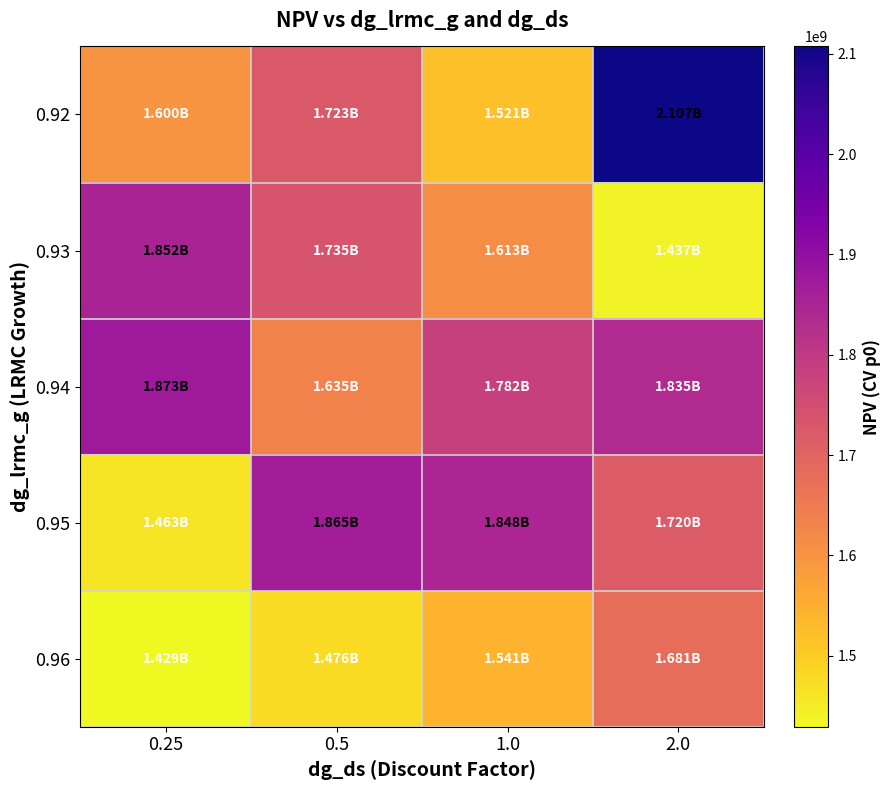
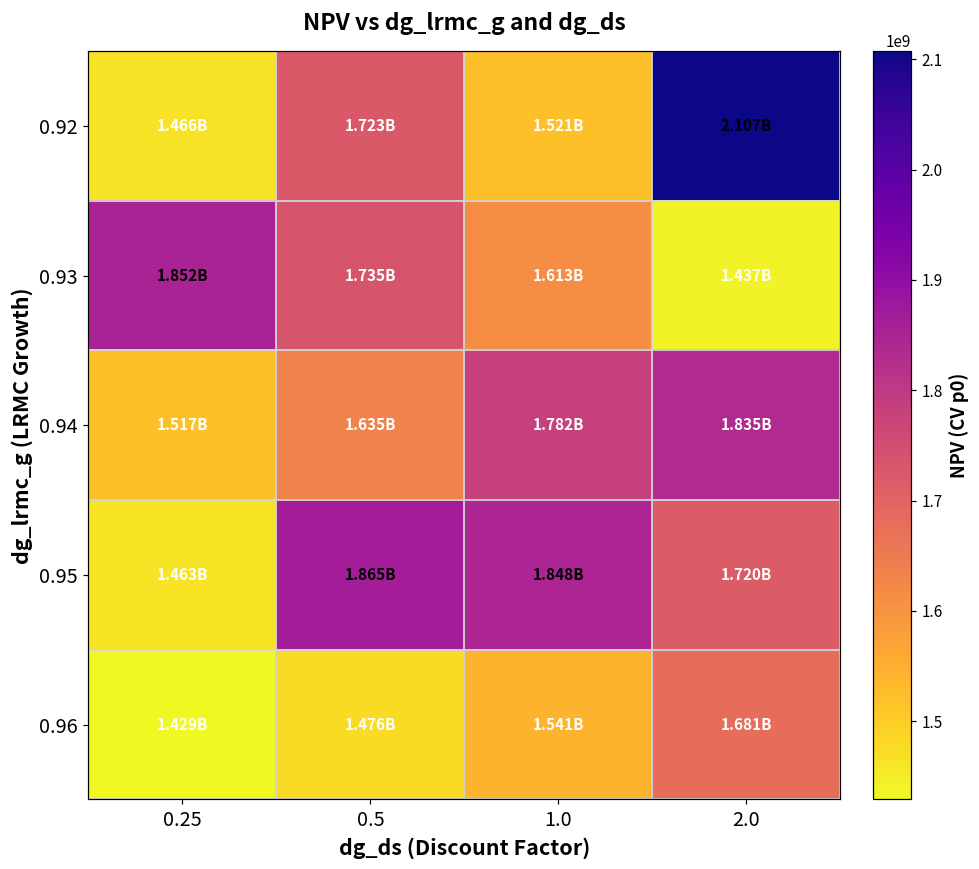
  {
    "0.92": {
-     "0.25": "1.600B",
+     "0.25": "1.466B",
      "0.5": "1.723B",
      "1.0": "1.521B",
      "2.0": "2.107B"
    },
    "0.93": {
      "0.25": "1.852B",
      "0.5": "1.735B",
      "1.0": "1.613B",
      "2.0": "1.437B"
    },
    "0.94": {
-     "0.25": "1.873B",
+     "0.25": "1.517B",
      "0.5": "1.635B",
      "1.0": "1.782B",
      "2.0": "1.835B"
    },
    "0.95": {
      "0.25": "1.463B",
      "0.5": "1.865B",
      "1.0": "1.848B",
      "2.0": "1.720B"
    },
    "0.96": {
      "0.25": "1.429B",
      "0.5": "1.476B",
      "1.0": "1.541B",
      "2.0": "1.681B"
    }
  }
